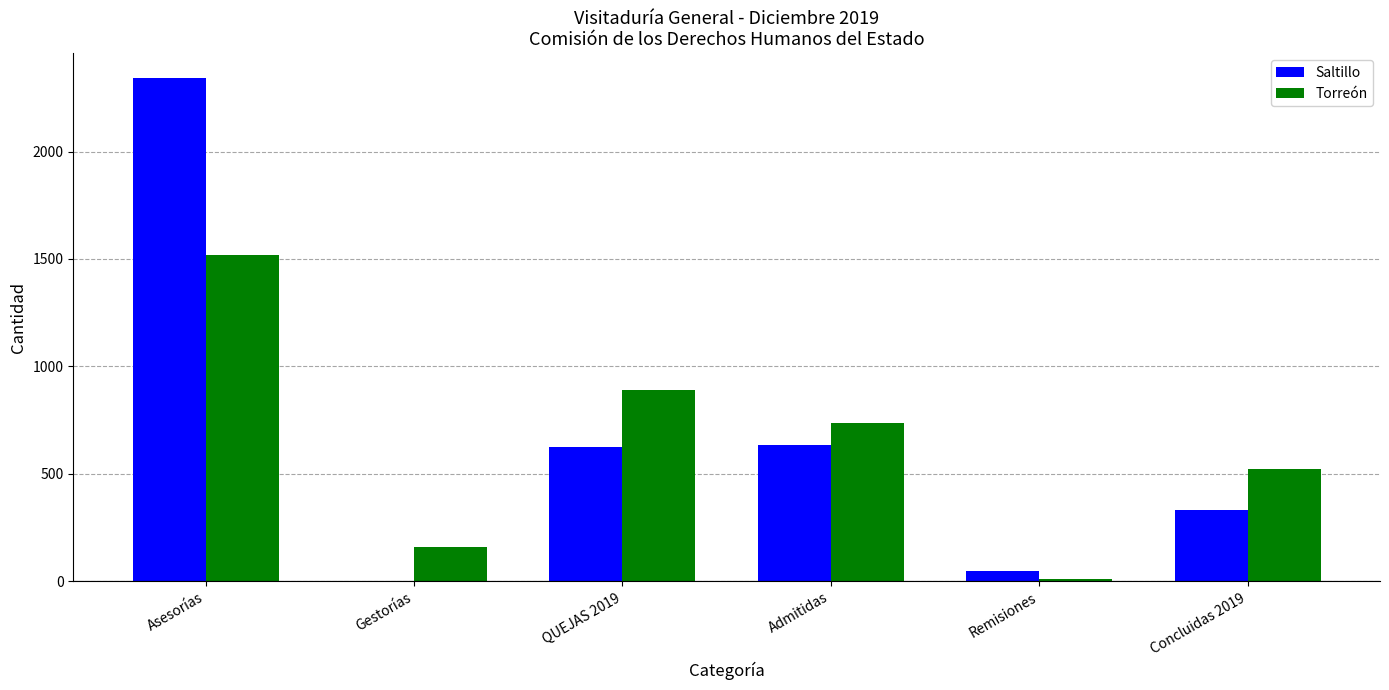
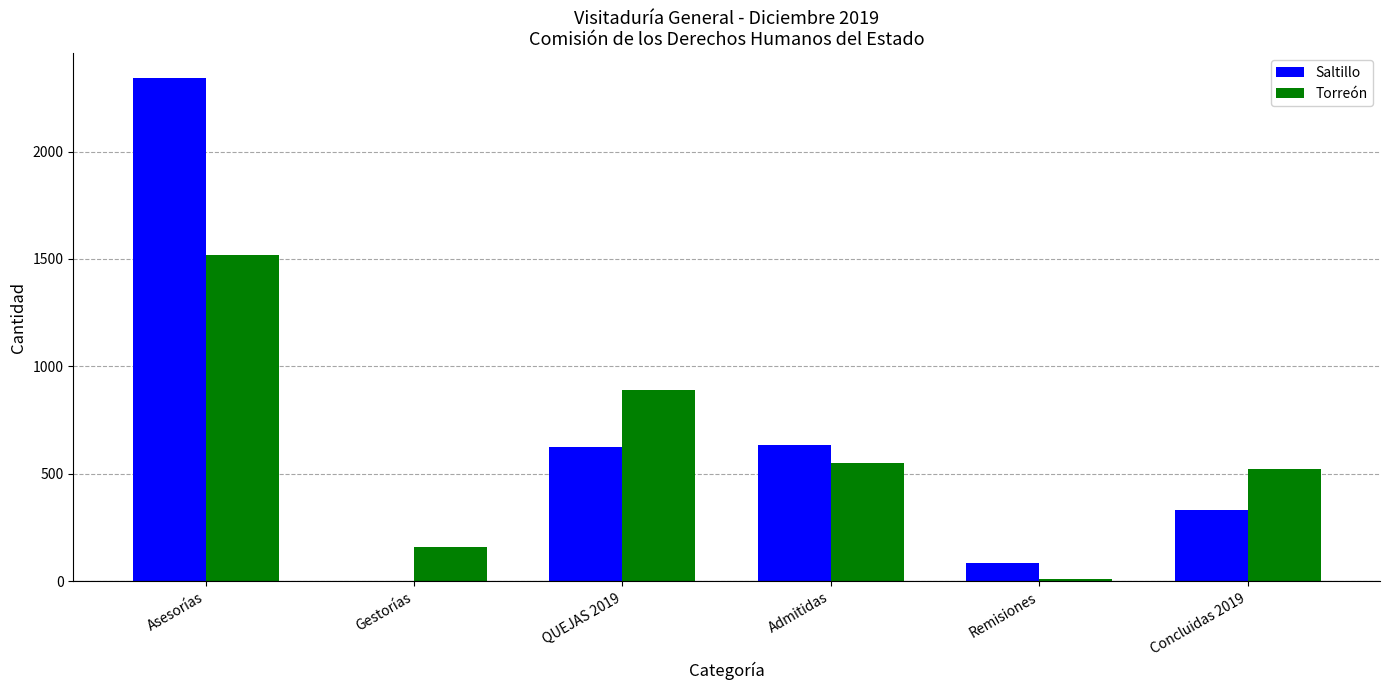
  {
    "Saltillo": {
      "Asesorías": 2340,
      "QUEJAS 2019": 630,
      "Admitidas": 630,
-     "Remisiones": 50,
+     "Remisiones": 90,
      "Concluidas 2019": 330
    },
    "Torreón": {
      "Asesorías": 1520,
      "Gestorías": 160,
      "QUEJAS 2019": 890,
-     "Admitidas": 740,
+     "Admitidas": 550,
      "Remisiones": 10,
      "Concluidas 2019": 520
    }
  }
